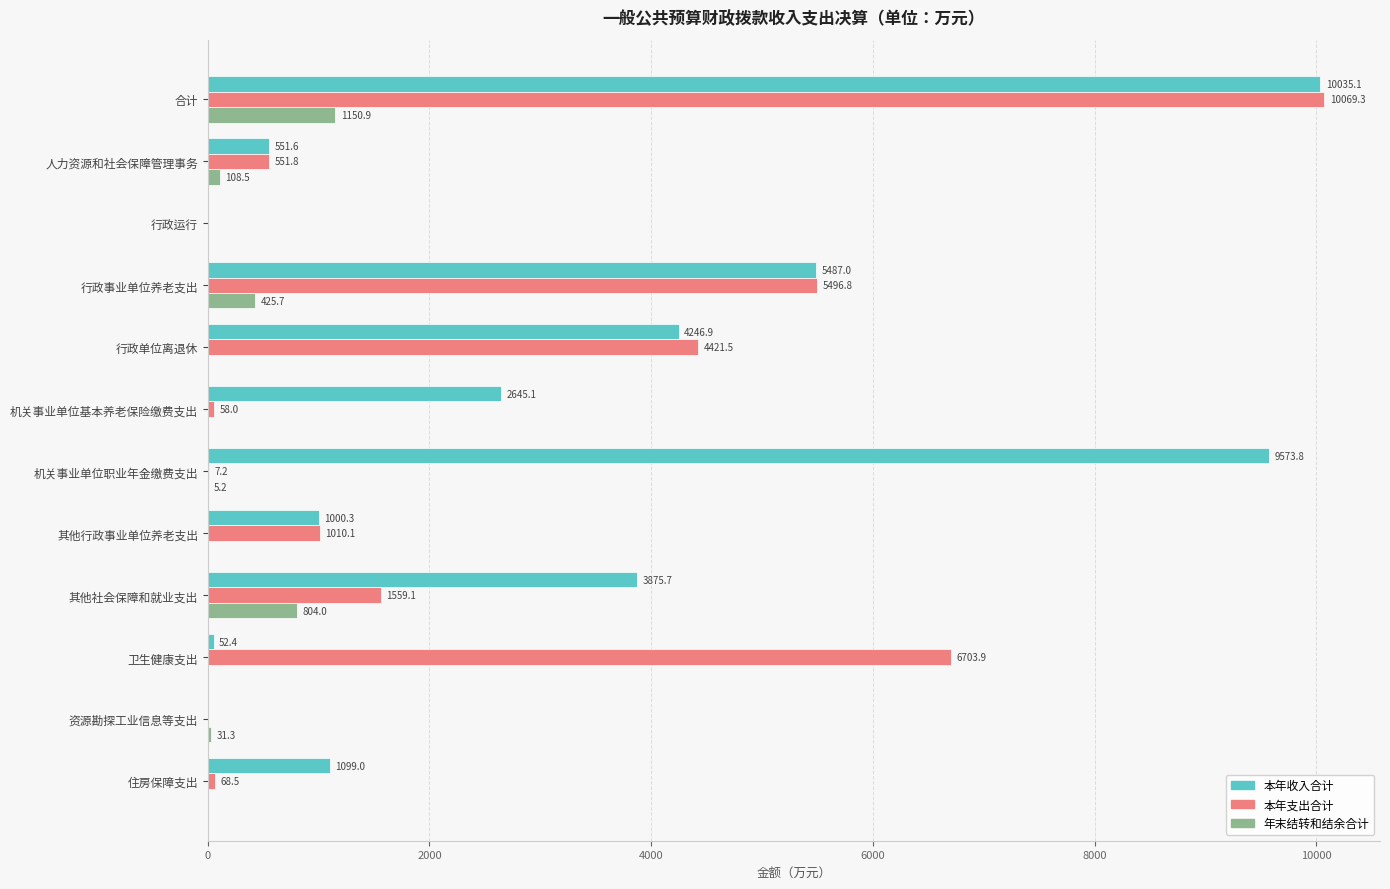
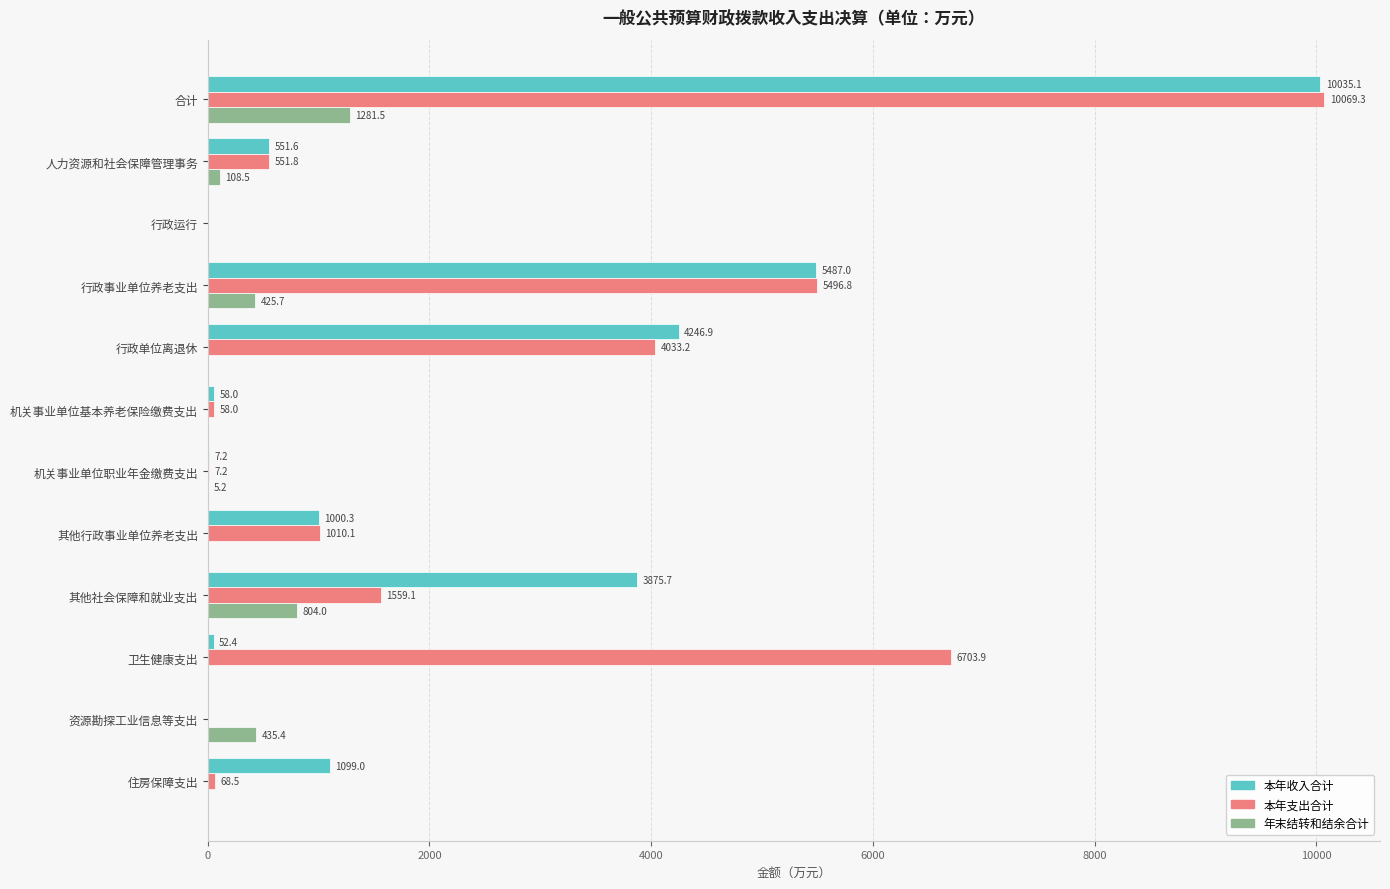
  {
    "本年收入合计": {
      "合计": 10035.1,
      "人力资源和社会保障管理事务": 551.6,
      "行政事业单位养老支出": 5487.0,
      "行政单位离退休": 4246.9,
-     "机关事业单位基本养老保险缴费支出": 2645.1,
-     "机关事业单位职业年金缴费支出": 9573.8,
+     "机关事业单位基本养老保险缴费支出": 58.0,
+     "机关事业单位职业年金缴费支出": 7.2,
      "其他行政事业单位养老支出": 1000.3,
      "其他社会保障和就业支出": 3875.7,
      "卫生健康支出": 52.4,
      "住房保障支出": 1099.0
    },
    "本年支出合计": {
      "合计": 10069.3,
      "人力资源和社会保障管理事务": 551.8,
      "行政事业单位养老支出": 5496.8,
-     "行政单位离退休": 4421.5,
+     "行政单位离退休": 4033.2,
      "机关事业单位基本养老保险缴费支出": 58.0,
      "机关事业单位职业年金缴费支出": 7.2,
      "其他行政事业单位养老支出": 1010.1,
      "其他社会保障和就业支出": 1559.1,
      "卫生健康支出": 6703.9,
      "住房保障支出": 68.5
    },
    "年末结转和结余合计": {
-     "合计": 1150.9,
+     "合计": 1281.5,
      "人力资源和社会保障管理事务": 108.5,
      "行政事业单位养老支出": 425.7,
      "机关事业单位职业年金缴费支出": 5.2,
      "其他社会保障和就业支出": 804.0,
-     "资源勘探工业信息等支出": 31.3
+     "资源勘探工业信息等支出": 435.4
    }
  }
